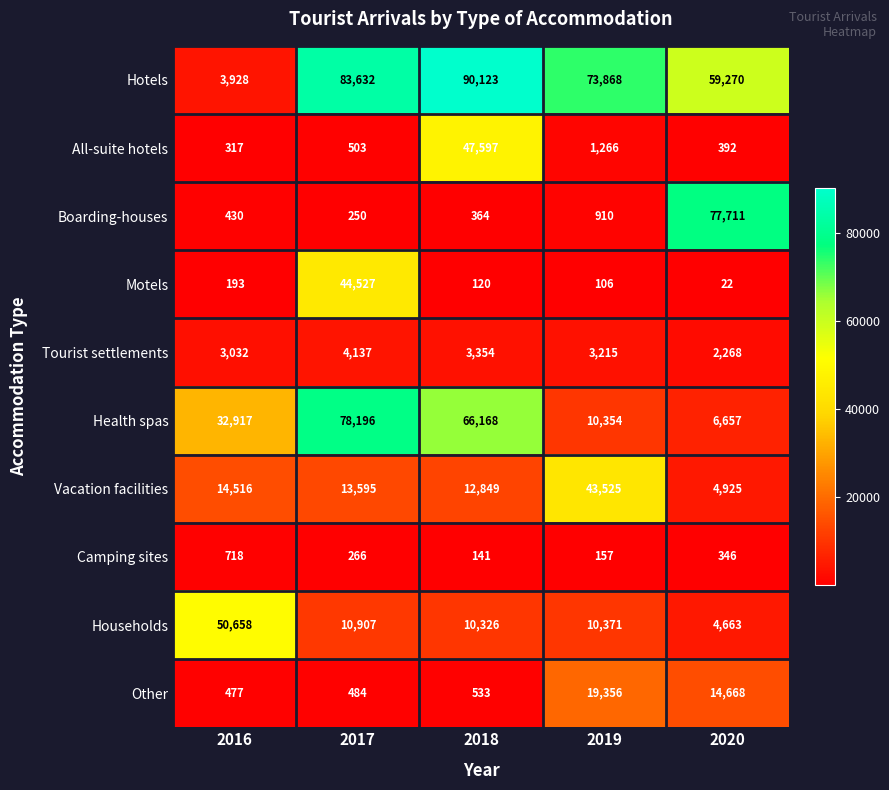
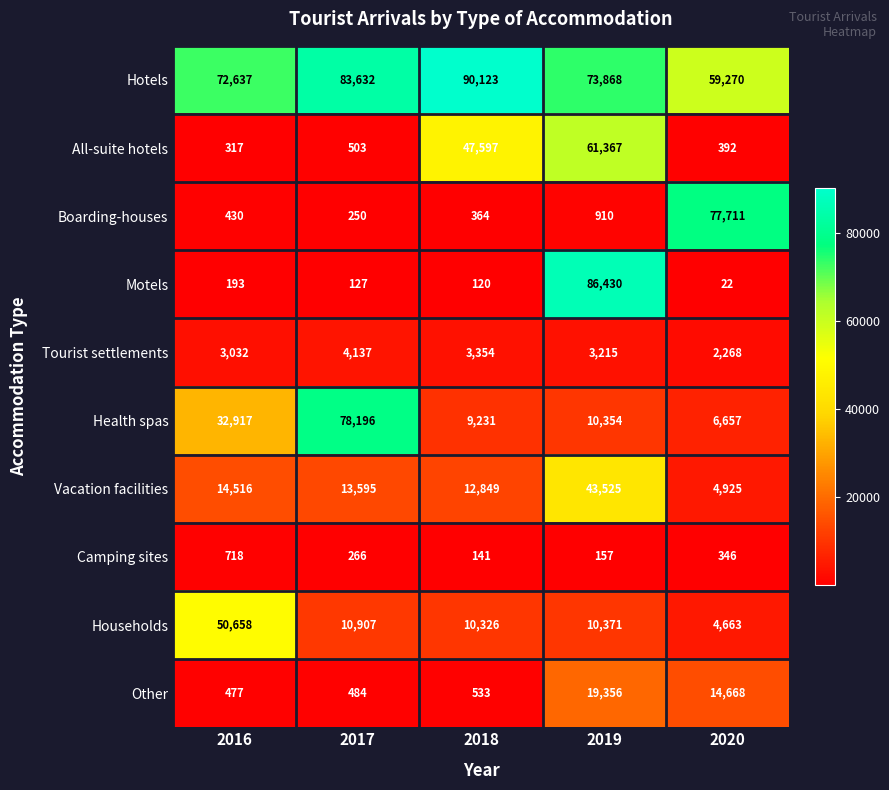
  {
    "Hotels": {
-     "2016": "3,928",
+     "2016": "72,637",
      "2017": "83,632",
      "2018": "90,123",
      "2019": "73,868",
      "2020": "59,270"
    },
    "All-suite hotels": {
      "2016": "317",
      "2017": "503",
      "2018": "47,597",
-     "2019": "1,266",
+     "2019": "61,367",
      "2020": "392"
    },
    "Boarding-houses": {
      "2016": "430",
      "2017": "250",
      "2018": "364",
      "2019": "910",
      "2020": "77,711"
    },
    "Motels": {
      "2016": "193",
-     "2017": "44,527",
+     "2017": "127",
      "2018": "120",
-     "2019": "106",
+     "2019": "86,430",
      "2020": "22"
    },
    "Tourist settlements": {
      "2016": "3,032",
      "2017": "4,137",
      "2018": "3,354",
      "2019": "3,215",
      "2020": "2,268"
    },
    "Health spas": {
      "2016": "32,917",
      "2017": "78,196",
-     "2018": "66,168",
+     "2018": "9,231",
      "2019": "10,354",
      "2020": "6,657"
    },
    "Vacation facilities": {
      "2016": "14,516",
      "2017": "13,595",
      "2018": "12,849",
      "2019": "43,525",
      "2020": "4,925"
    },
    "Camping sites": {
      "2016": "718",
      "2017": "266",
      "2018": "141",
      "2019": "157",
      "2020": "346"
    },
    "Households": {
      "2016": "50,658",
      "2017": "10,907",
      "2018": "10,326",
      "2019": "10,371",
      "2020": "4,663"
    },
    "Other": {
      "2016": "477",
      "2017": "484",
      "2018": "533",
      "2019": "19,356",
      "2020": "14,668"
    }
  }
